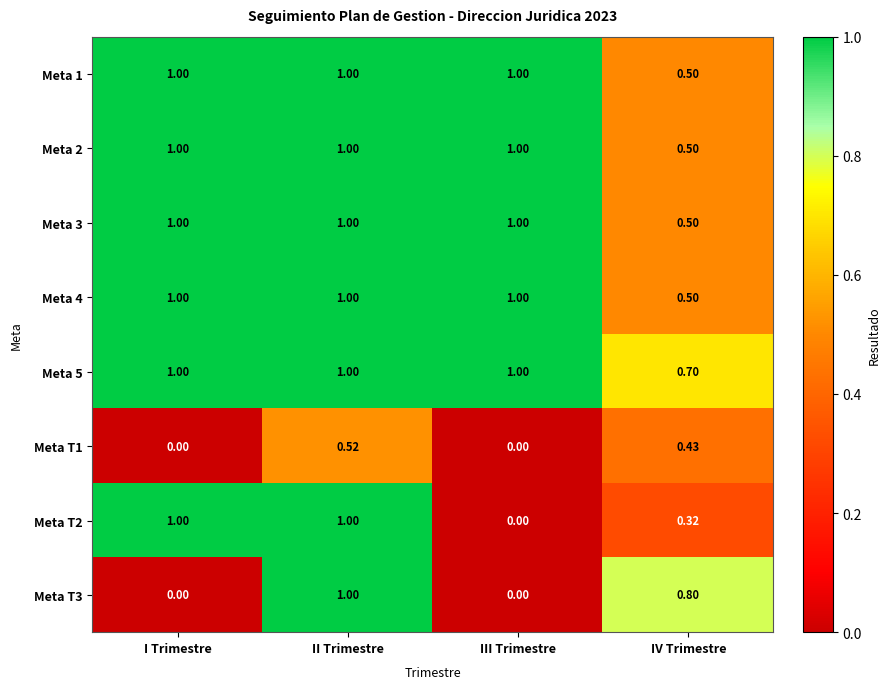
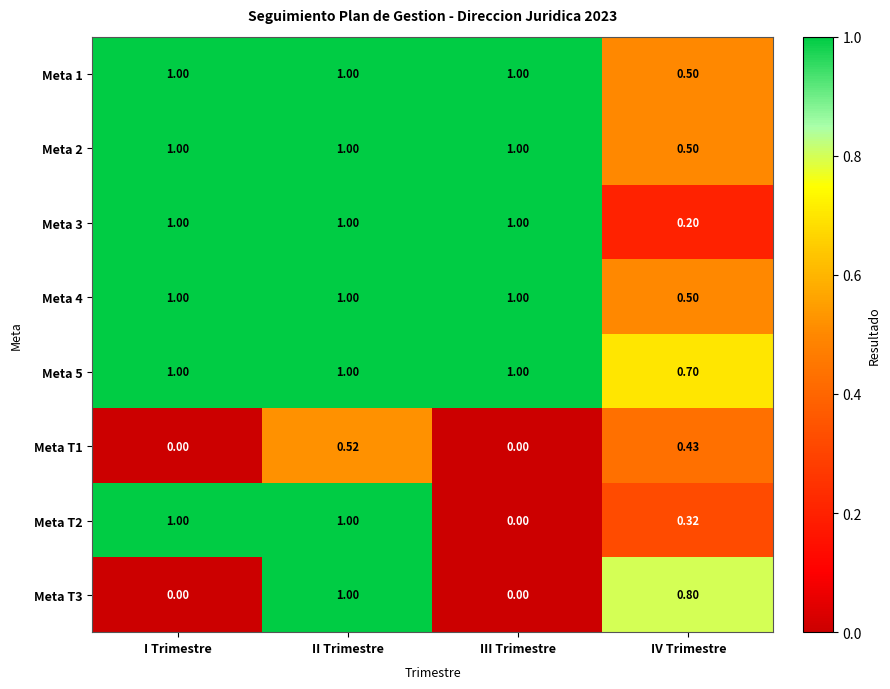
  {
    "Meta 1": {
      "I Trimestre": 1.00,
      "II Trimestre": 1.00,
      "III Trimestre": 1.00,
      "IV Trimestre": 0.50
    },
    "Meta 2": {
      "I Trimestre": 1.00,
      "II Trimestre": 1.00,
      "III Trimestre": 1.00,
      "IV Trimestre": 0.50
    },
    "Meta 3": {
      "I Trimestre": 1.00,
      "II Trimestre": 1.00,
      "III Trimestre": 1.00,
-     "IV Trimestre": 0.50
+     "IV Trimestre": 0.20
    },
    "Meta 4": {
      "I Trimestre": 1.00,
      "II Trimestre": 1.00,
      "III Trimestre": 1.00,
      "IV Trimestre": 0.50
    },
    "Meta 5": {
      "I Trimestre": 1.00,
      "II Trimestre": 1.00,
      "III Trimestre": 1.00,
      "IV Trimestre": 0.70
    },
    "Meta T1": {
      "I Trimestre": 0.00,
      "II Trimestre": 0.52,
      "III Trimestre": 0.00,
      "IV Trimestre": 0.43
    },
    "Meta T2": {
      "I Trimestre": 1.00,
      "II Trimestre": 1.00,
      "III Trimestre": 0.00,
      "IV Trimestre": 0.32
    },
    "Meta T3": {
      "I Trimestre": 0.00,
      "II Trimestre": 1.00,
      "III Trimestre": 0.00,
      "IV Trimestre": 0.80
    }
  }
